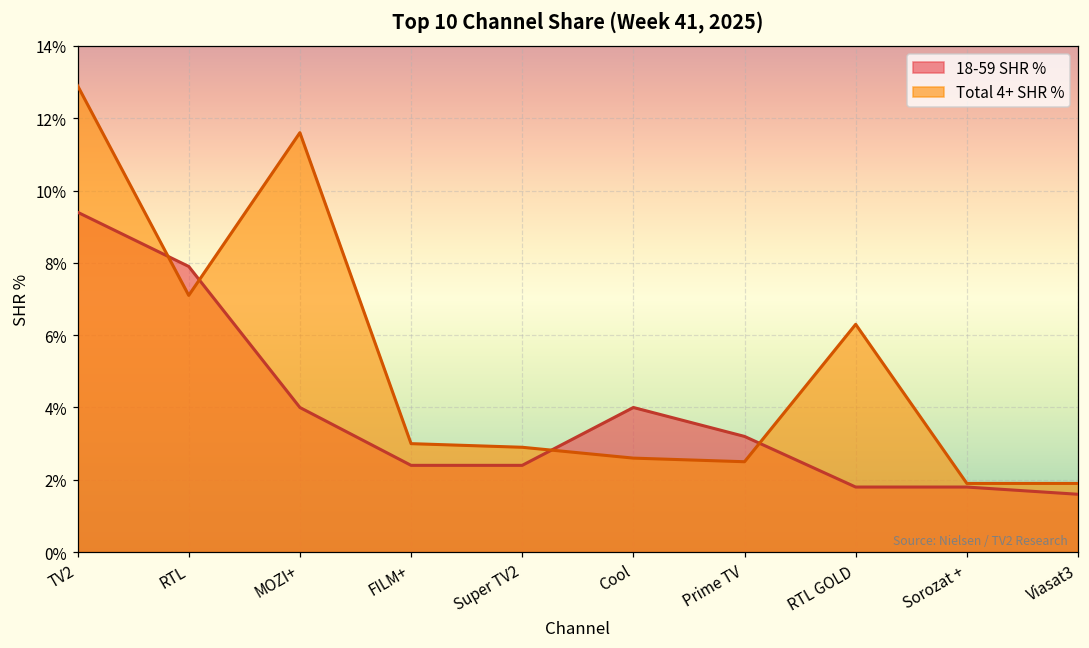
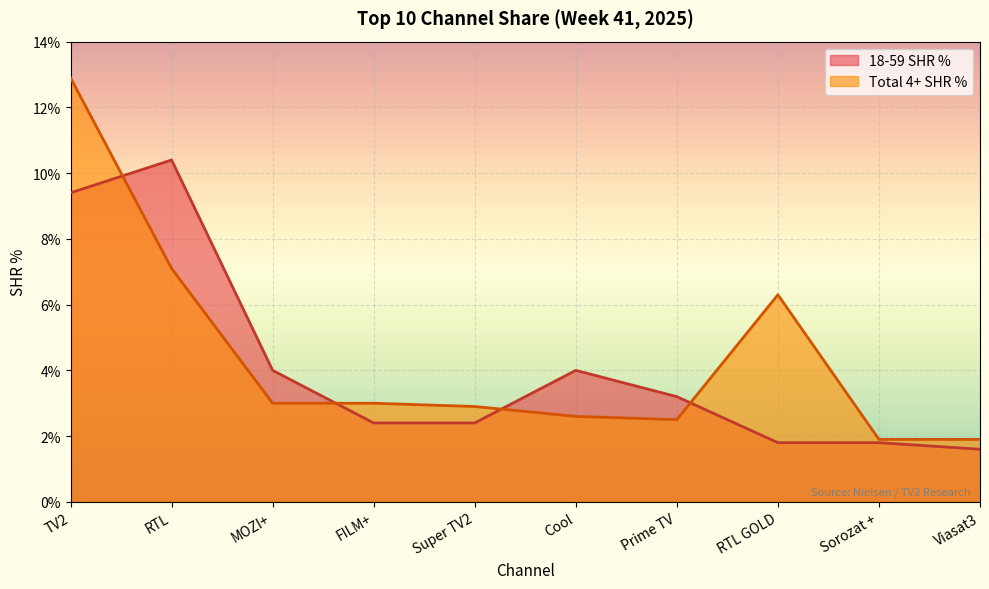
  {
    "18-59 SHR %": {
      "TV2": "9.4%",
-     "RTL": "7.9%",
+     "RTL": "10.4%",
      "MOZI+": "4.0%",
      "FILM+": "2.4%",
      "Super TV2": "2.4%",
      "Cool": "4.0%",
      "Prime TV": "3.2%",
      "RTL GOLD": "1.8%",
      "Sorozat +": "1.8%",
      "Viasat3": "1.6%"
    },
    "Total 4+ SHR %": {
      "TV2": "12.9%",
      "RTL": "7.1%",
-     "MOZI+": "11.6%",
+     "MOZI+": "3.0%",
      "FILM+": "3.0%",
      "Super TV2": "2.9%",
      "Cool": "2.6%",
      "Prime TV": "2.5%",
      "RTL GOLD": "6.3%",
      "Sorozat +": "1.9%",
      "Viasat3": "1.9%"
    }
  }
